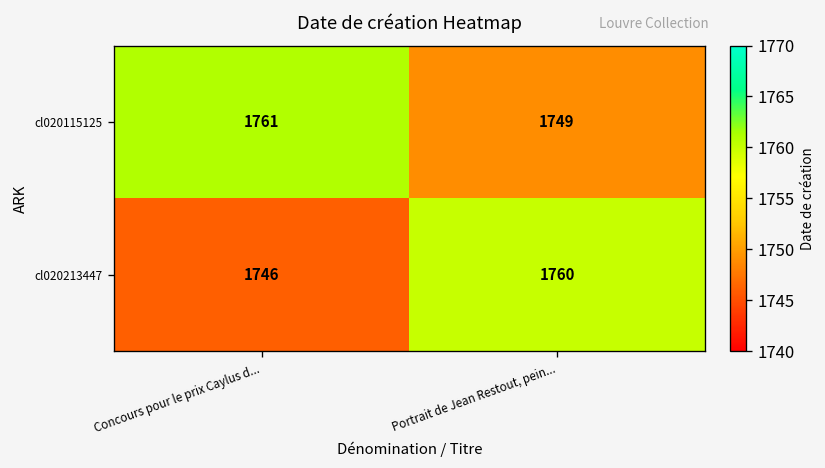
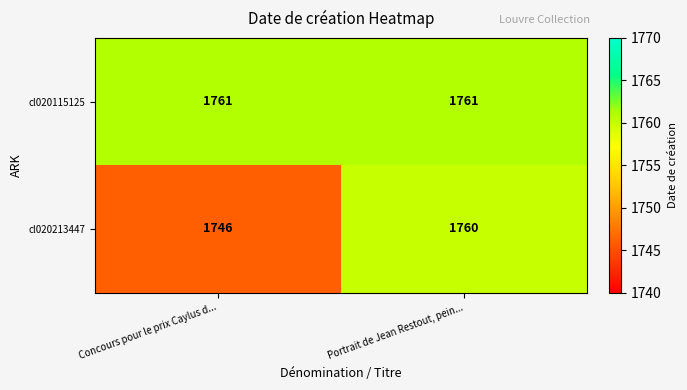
  {
    "cl020115125": {
      "Concours pour le prix Caylus d...": 1761,
-     "Portrait de Jean Restout, pein...": 1749
+     "Portrait de Jean Restout, pein...": 1761
    },
    "cl020213447": {
      "Concours pour le prix Caylus d...": 1746,
      "Portrait de Jean Restout, pein...": 1760
    }
  }
